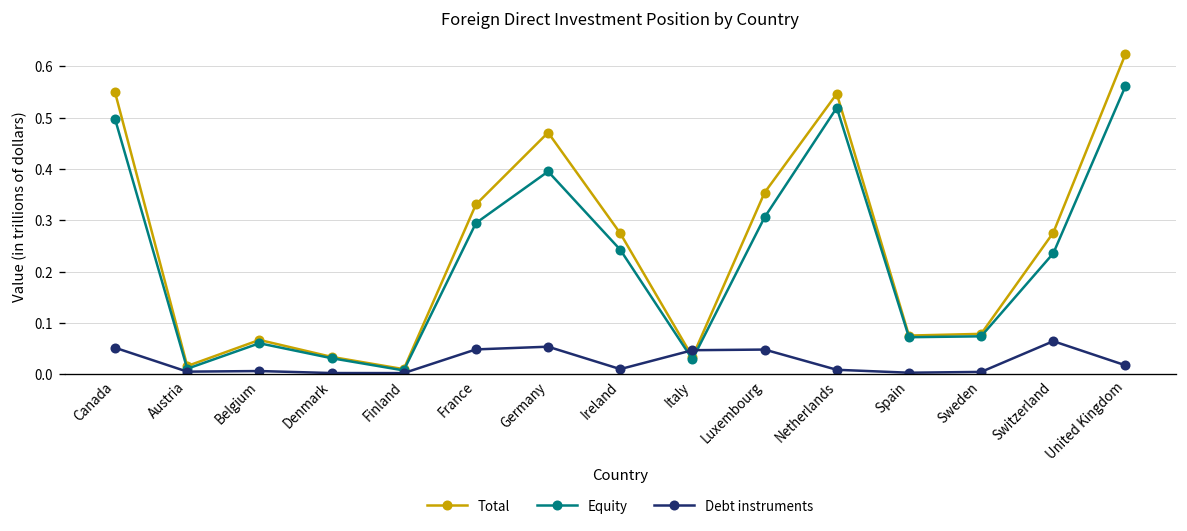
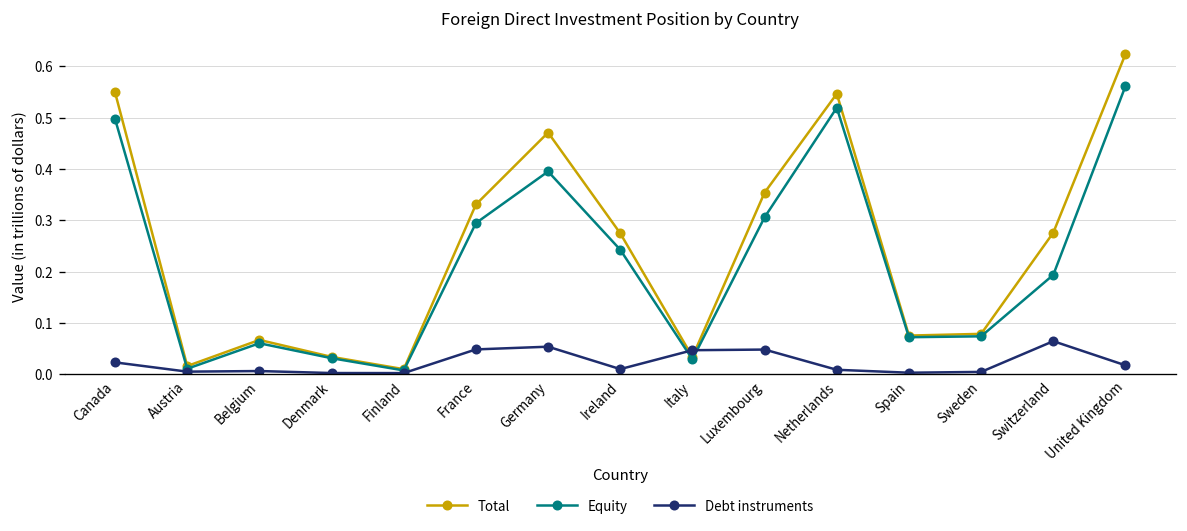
  {
    "Total": {
      "Canada": 0.55,
      "Belgium": 0.07,
      "France": 0.33,
      "Germany": 0.47,
      "Ireland": 0.27,
      "Luxembourg": 0.35,
      "Netherlands": 0.55,
      "Switzerland": 0.28,
      "United Kingdom": 0.62
    },
    "Equity": {
      "Canada": 0.50,
      "Belgium": 0.06,
      "France": 0.29,
      "Germany": 0.40,
      "Ireland": 0.24,
      "Luxembourg": 0.31,
      "Netherlands": 0.52,
-     "Switzerland": 0.24,
+     "Switzerland": 0.19,
      "United Kingdom": 0.56
    },
    "Debt instruments": {
-     "Canada": 0.05,
+     "Canada": 0.02,
      "Belgium": 0.01,
      "Denmark": 0.00,
      "France": 0.05,
      "Germany": 0.05,
      "Ireland": 0.01,
      "Italy": 0.05,
      "Luxembourg": 0.05,
      "Netherlands": 0.01,
      "Spain": 0.00,
      "Sweden": 0.00,
      "Switzerland": 0.06,
      "United Kingdom": 0.02
    }
  }
